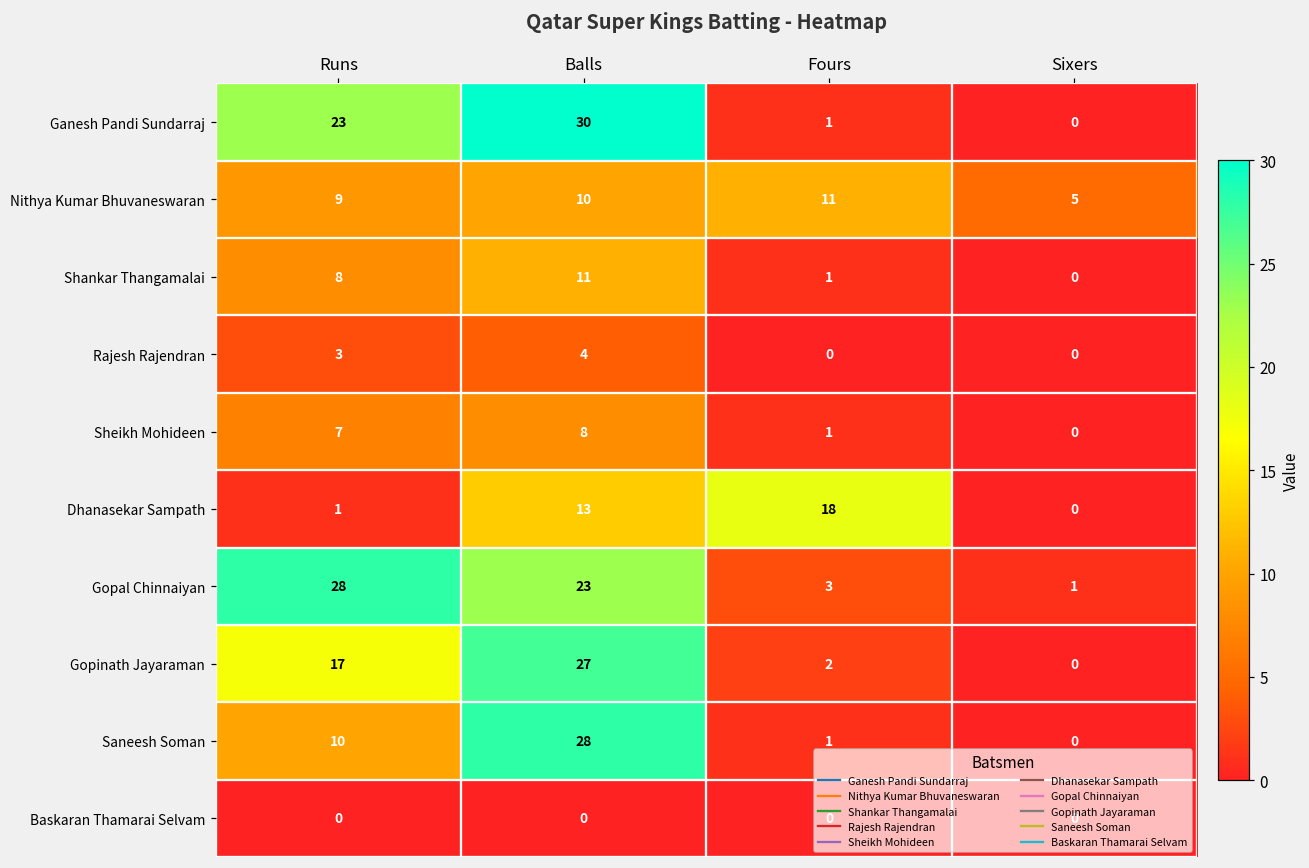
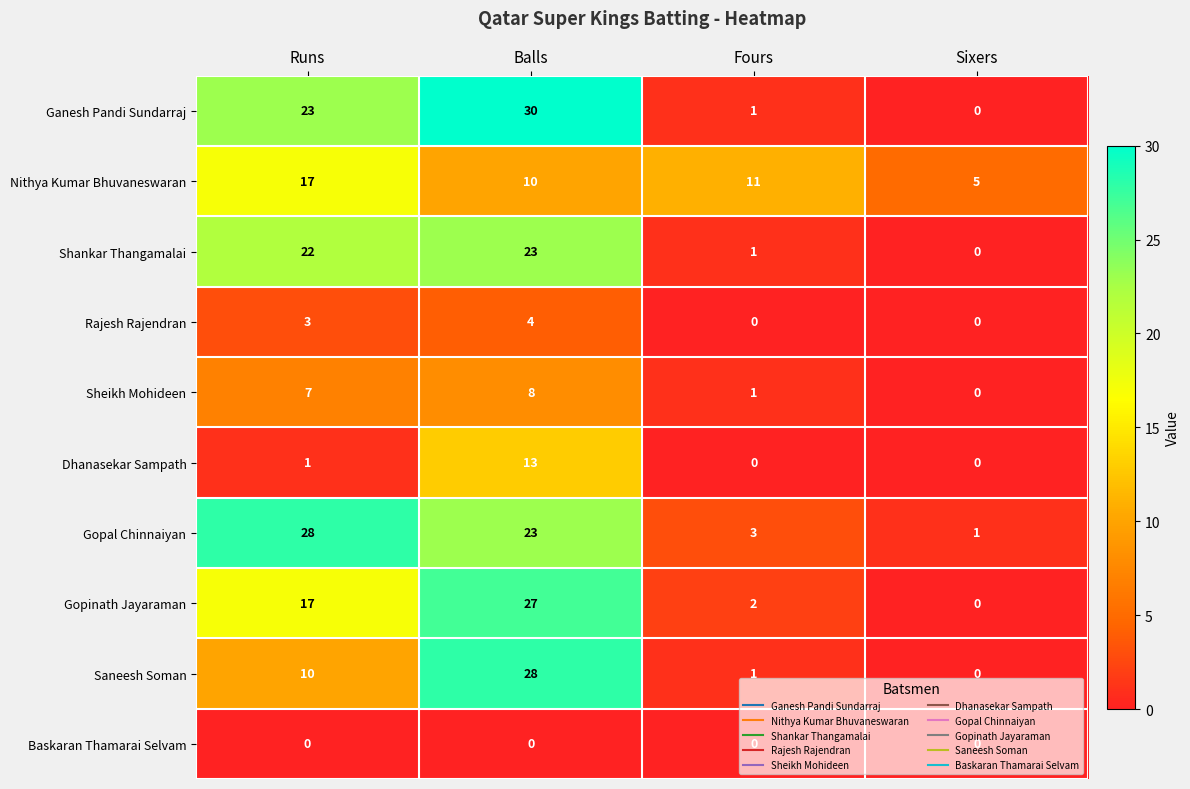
  {
    "Ganesh Pandi Sundarraj": {
      "Runs": 23,
      "Balls": 30,
      "Fours": 1,
      "Sixers": 0
    },
    "Nithya Kumar Bhuvaneswaran": {
-     "Runs": 9,
+     "Runs": 17,
      "Balls": 10,
      "Fours": 11,
      "Sixers": 5
    },
    "Shankar Thangamalai": {
-     "Runs": 8,
-     "Balls": 11,
+     "Runs": 22,
+     "Balls": 23,
      "Fours": 1,
      "Sixers": 0
    },
    "Rajesh Rajendran": {
      "Runs": 3,
      "Balls": 4,
      "Fours": 0,
      "Sixers": 0
    },
    "Sheikh Mohideen": {
      "Runs": 7,
      "Balls": 8,
      "Fours": 1,
      "Sixers": 0
    },
    "Dhanasekar Sampath": {
      "Runs": 1,
      "Balls": 13,
-     "Fours": 18,
+     "Fours": 0,
      "Sixers": 0
    },
    "Gopal Chinnaiyan": {
      "Runs": 28,
      "Balls": 23,
      "Fours": 3,
      "Sixers": 1
    },
    "Gopinath Jayaraman": {
      "Runs": 17,
      "Balls": 27,
      "Fours": 2,
      "Sixers": 0
    },
    "Saneesh Soman": {
      "Runs": 10,
      "Balls": 28
    },
    "Baskaran Thamarai Selvam": {
      "Runs": 0,
      "Balls": 0
    }
  }
